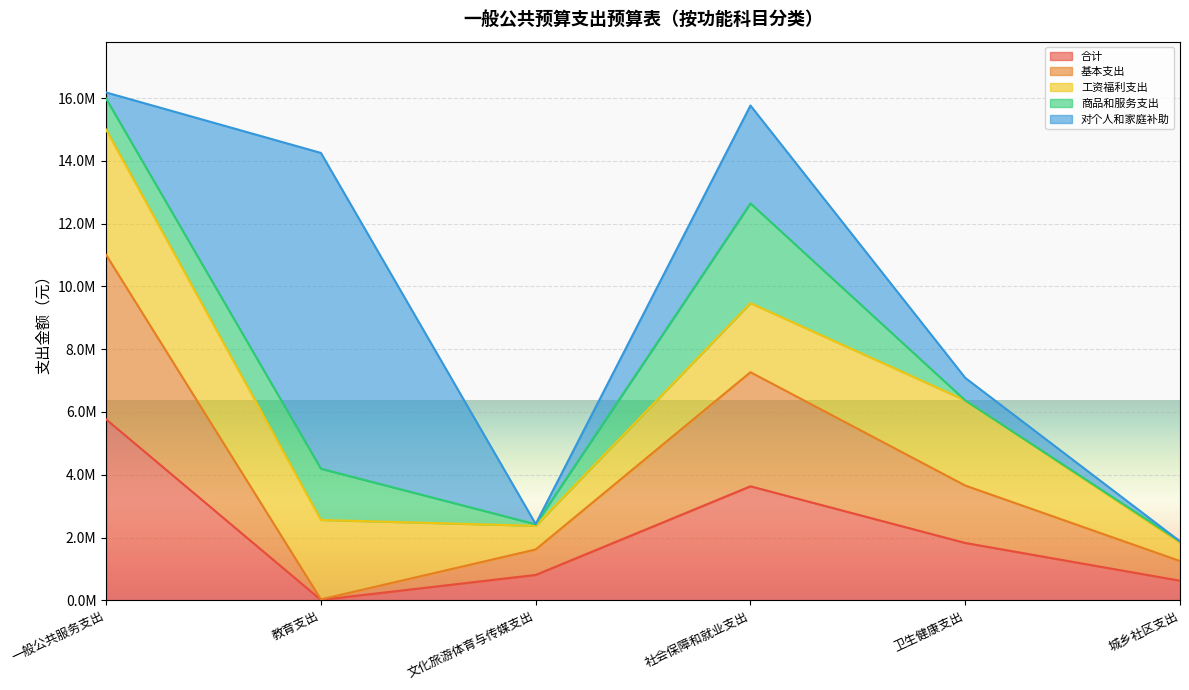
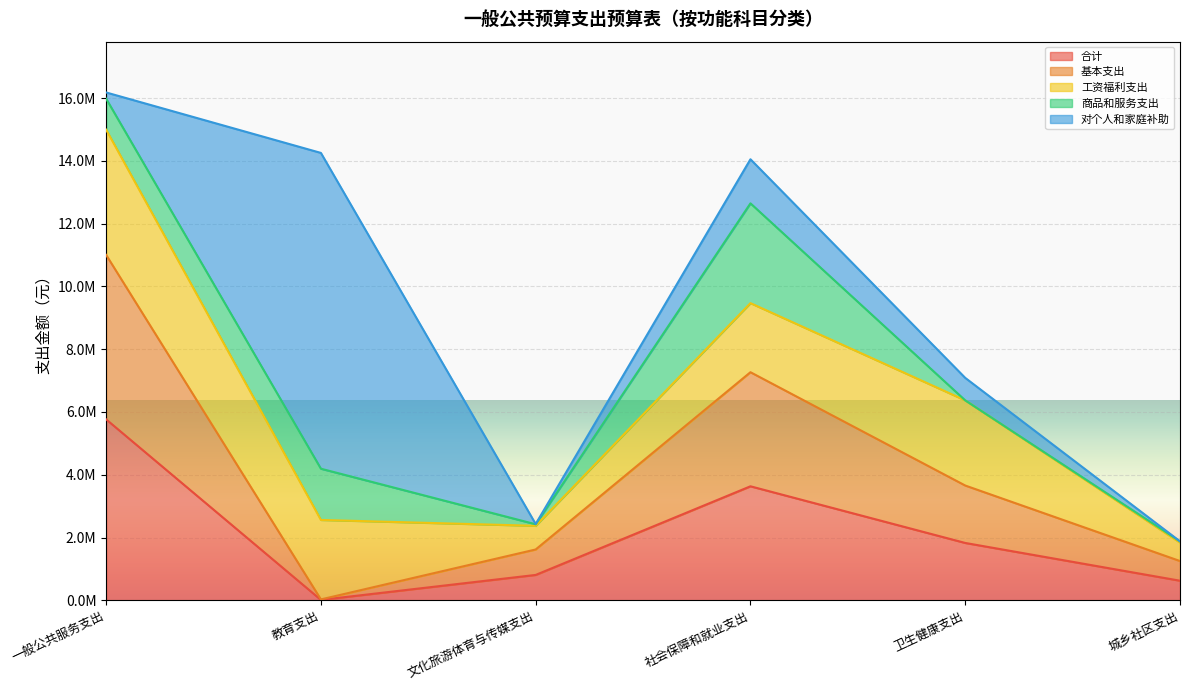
  {
    "工资福利支出": {
      "一般公共服务支出": 4000000,
      "教育支出": 2500000,
      "社会保障和就业支出": 2200000
    },
    "商品和服务支出": {
      "一般公共服务支出": 1000000,
      "教育支出": 1600000,
      "社会保障和就业支出": 3200000
    },
    "对个人和家庭补助": {
      "一般公共服务支出": 200000,
      "教育支出": 10100000,
-     "社会保障和就业支出": 3100000,
+     "社会保障和就业支出": 1400000,
      "卫生健康支出": 700000
    }
  }
